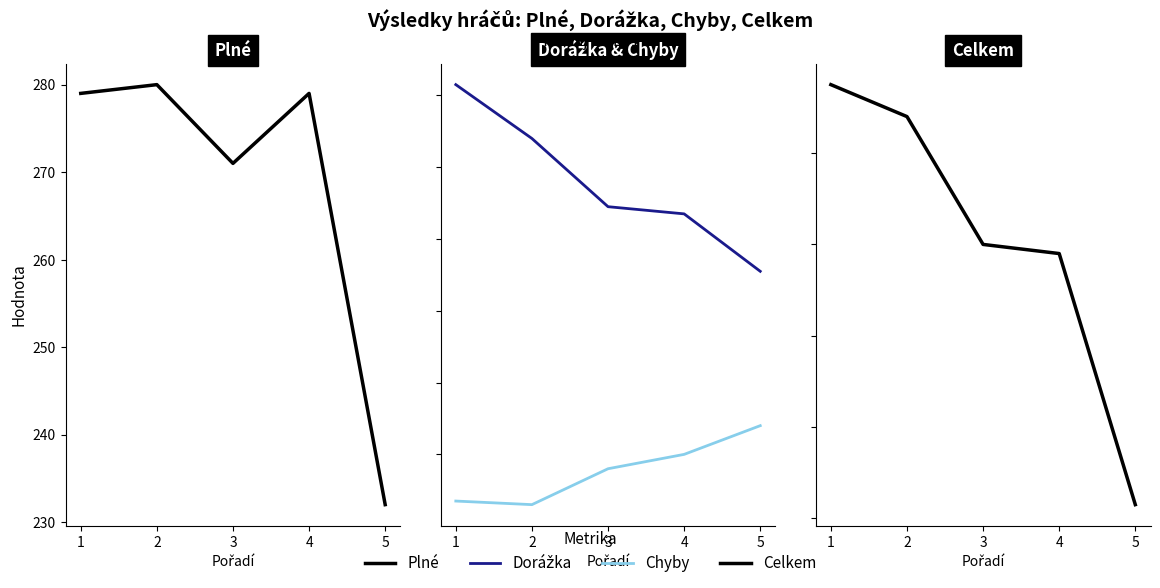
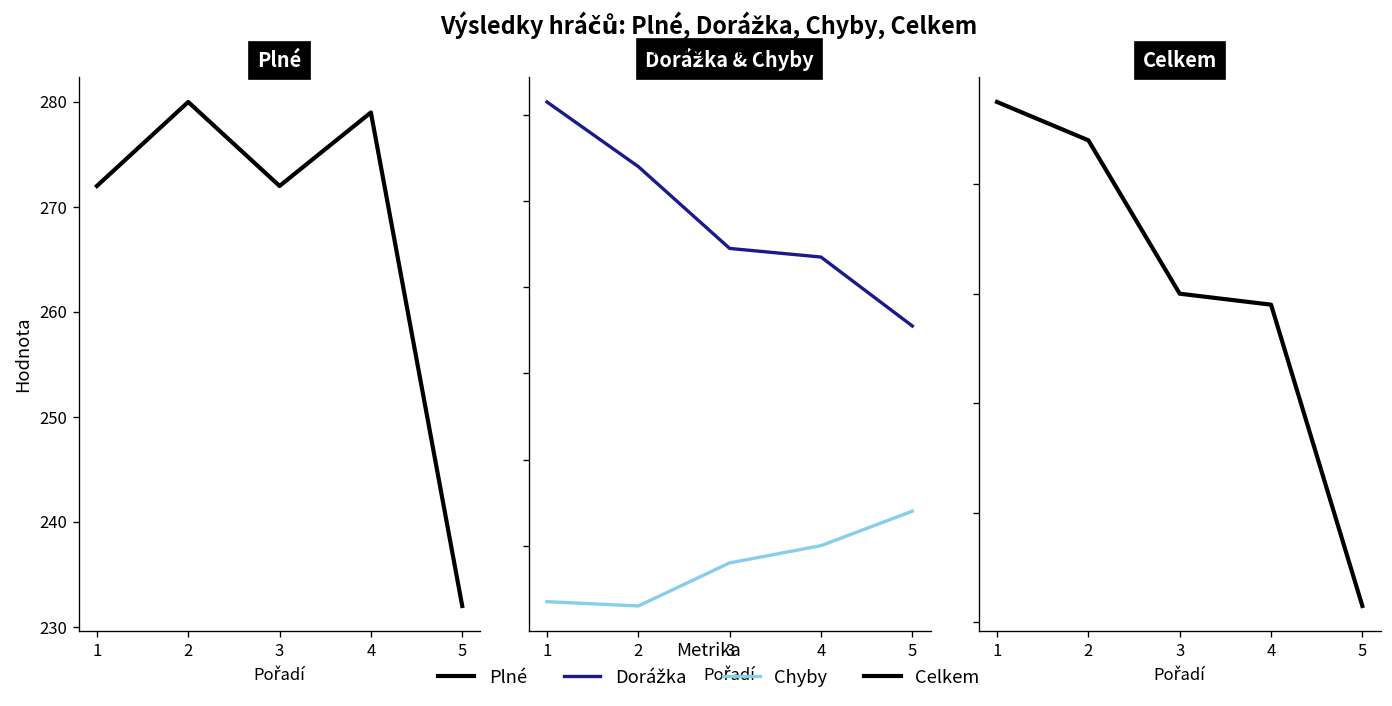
  {
    "Plné": {
-     "1": 279,
+     "1": 272,
      "2": 280,
-     "3": 271,
+     "3": 272,
      "4": 279,
      "5": 232
    }
  }
